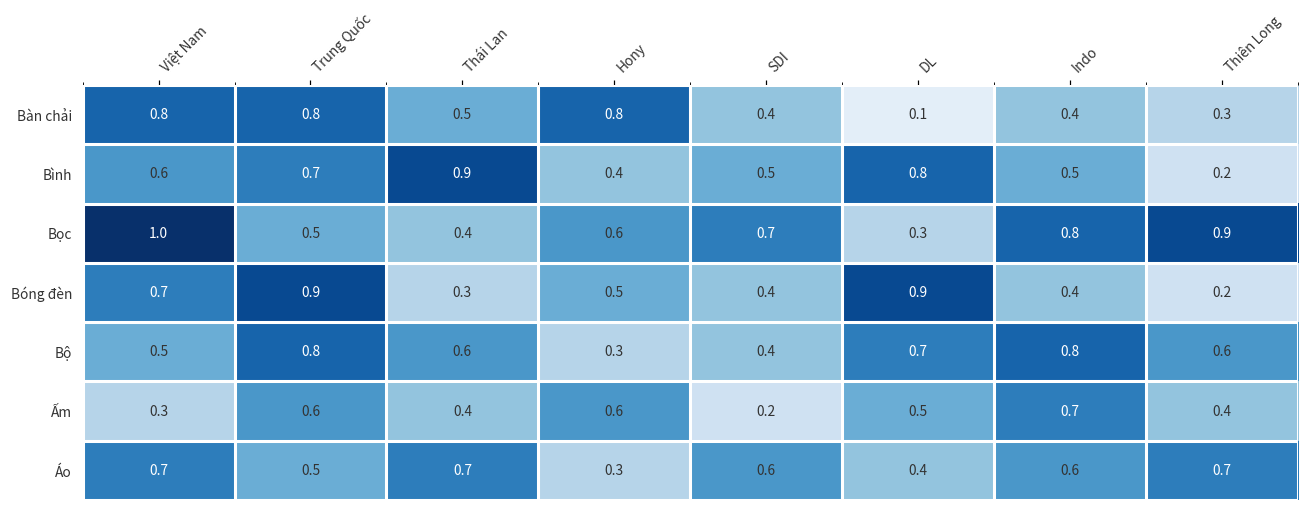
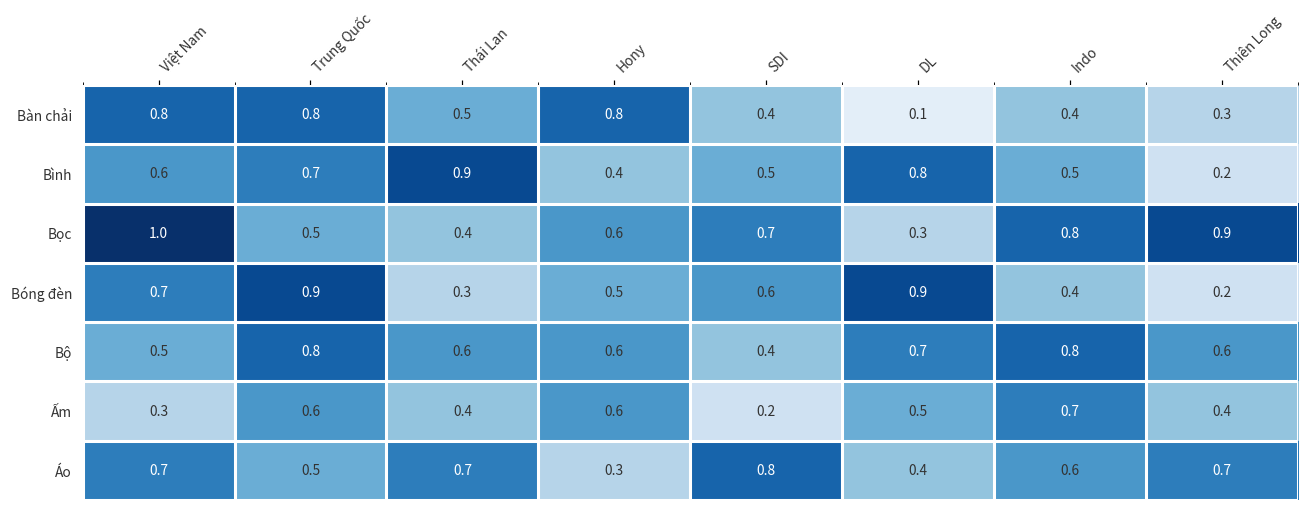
  {
    "Bàn chải": {
      "Việt Nam": 0.8,
      "Trung Quốc": 0.8,
      "Thái Lan": 0.5,
      "Hony": 0.8,
      "SDI": 0.4,
      "DL": 0.1,
      "Indo": 0.4,
      "Thiên Long": 0.3
    },
    "Bình": {
      "Việt Nam": 0.6,
      "Trung Quốc": 0.7,
      "Thái Lan": 0.9,
      "Hony": 0.4,
      "SDI": 0.5,
      "DL": 0.8,
      "Indo": 0.5,
      "Thiên Long": 0.2
    },
    "Bọc": {
      "Việt Nam": 1.0,
      "Trung Quốc": 0.5,
      "Thái Lan": 0.4,
      "Hony": 0.6,
      "SDI": 0.7,
      "DL": 0.3,
      "Indo": 0.8,
      "Thiên Long": 0.9
    },
    "Bóng đèn": {
      "Việt Nam": 0.7,
      "Trung Quốc": 0.9,
      "Thái Lan": 0.3,
      "Hony": 0.5,
-     "SDI": 0.4,
+     "SDI": 0.6,
      "DL": 0.9,
      "Indo": 0.4,
      "Thiên Long": 0.2
    },
    "Bộ": {
      "Việt Nam": 0.5,
      "Trung Quốc": 0.8,
      "Thái Lan": 0.6,
-     "Hony": 0.3,
+     "Hony": 0.6,
      "SDI": 0.4,
      "DL": 0.7,
      "Indo": 0.8,
      "Thiên Long": 0.6
    },
    "Ấm": {
      "Việt Nam": 0.3,
      "Trung Quốc": 0.6,
      "Thái Lan": 0.4,
      "Hony": 0.6,
      "SDI": 0.2,
      "DL": 0.5,
      "Indo": 0.7,
      "Thiên Long": 0.4
    },
    "Áo": {
      "Việt Nam": 0.7,
      "Trung Quốc": 0.5,
      "Thái Lan": 0.7,
      "Hony": 0.3,
-     "SDI": 0.6,
+     "SDI": 0.8,
      "DL": 0.4,
      "Indo": 0.6,
      "Thiên Long": 0.7
    }
  }
